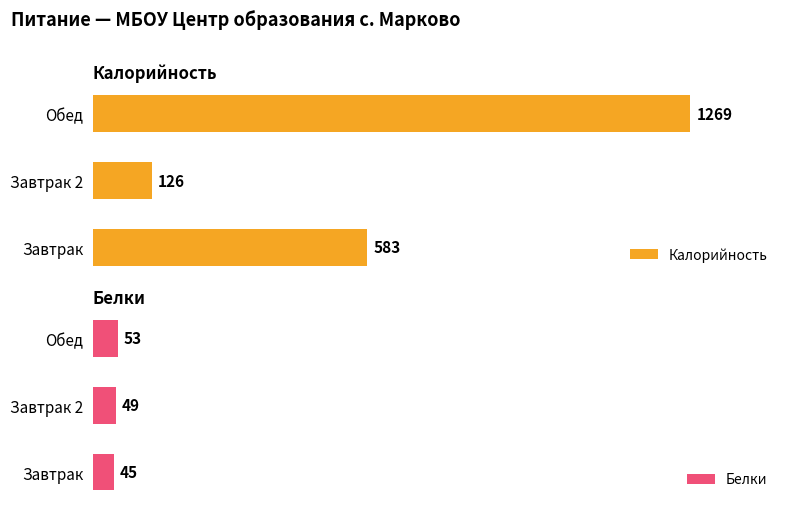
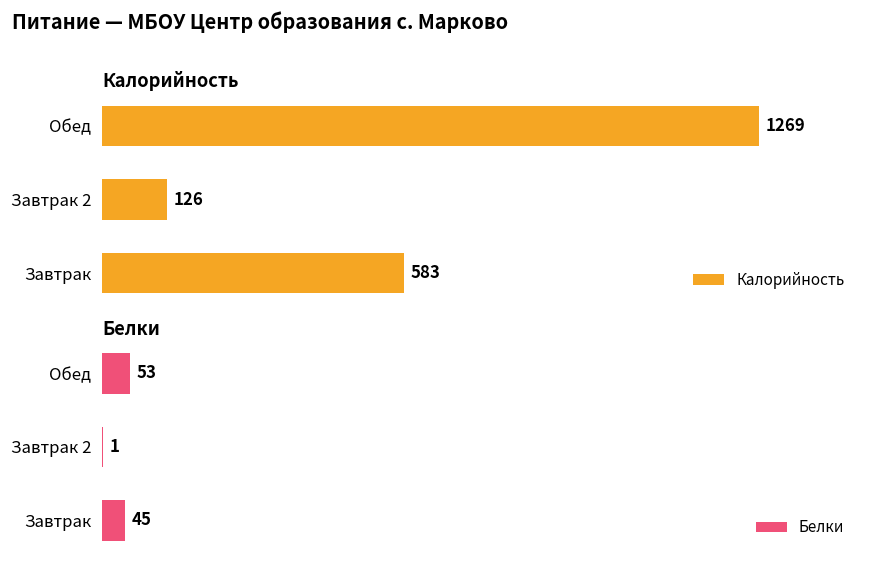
  {
    "Калорийность": {
      "Обед": 1269,
      "Завтрак 2": 126,
      "Завтрак": 583
    },
    "Белки": {
      "Обед": 53,
-     "Завтрак 2": 49,
+     "Завтрак 2": 1,
      "Завтрак": 45
    }
  }
